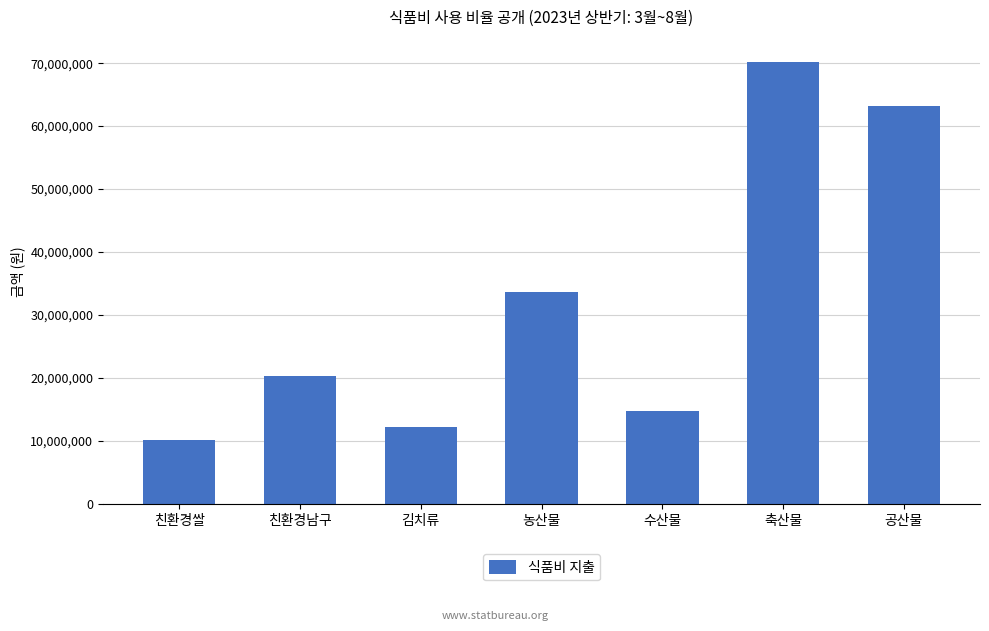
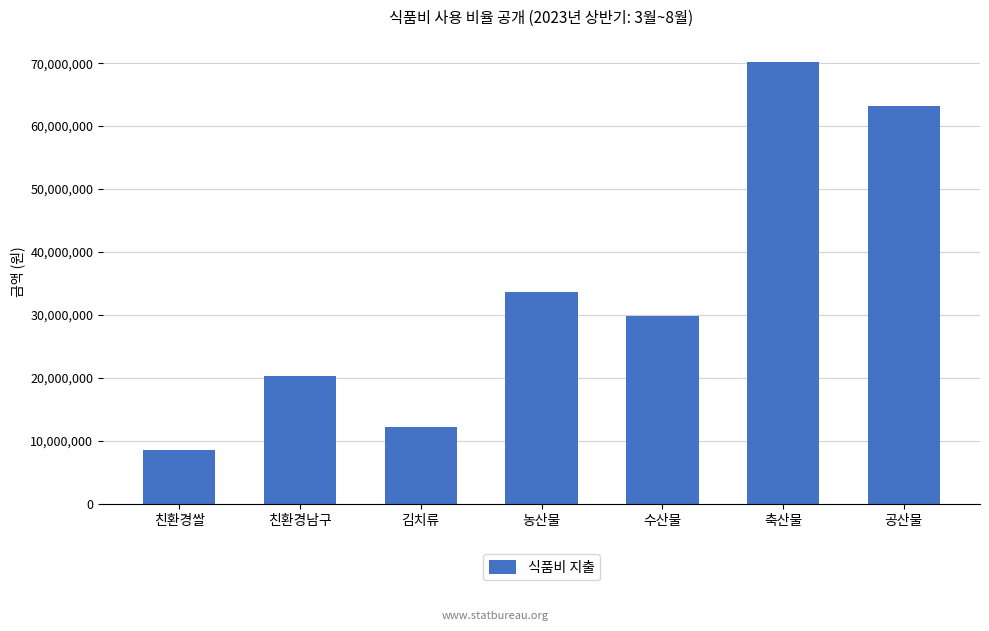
  {
-   "친환경쌀": "10,000,000",
+   "친환경쌀": "9,000,000",
    "친환경남구": "20,000,000",
    "김치류": "12,000,000",
    "농산물": "34,000,000",
-   "수산물": "15,000,000",
+   "수산물": "30,000,000",
    "축산물": "70,000,000",
    "공산물": "63,000,000"
  }
